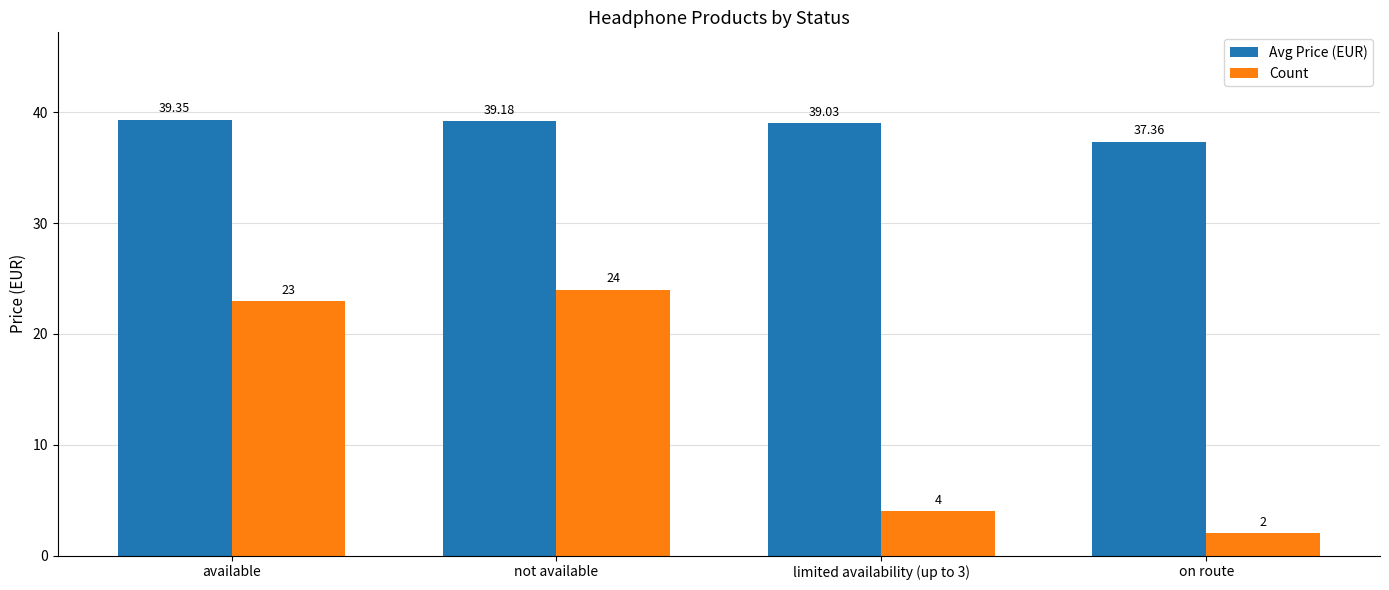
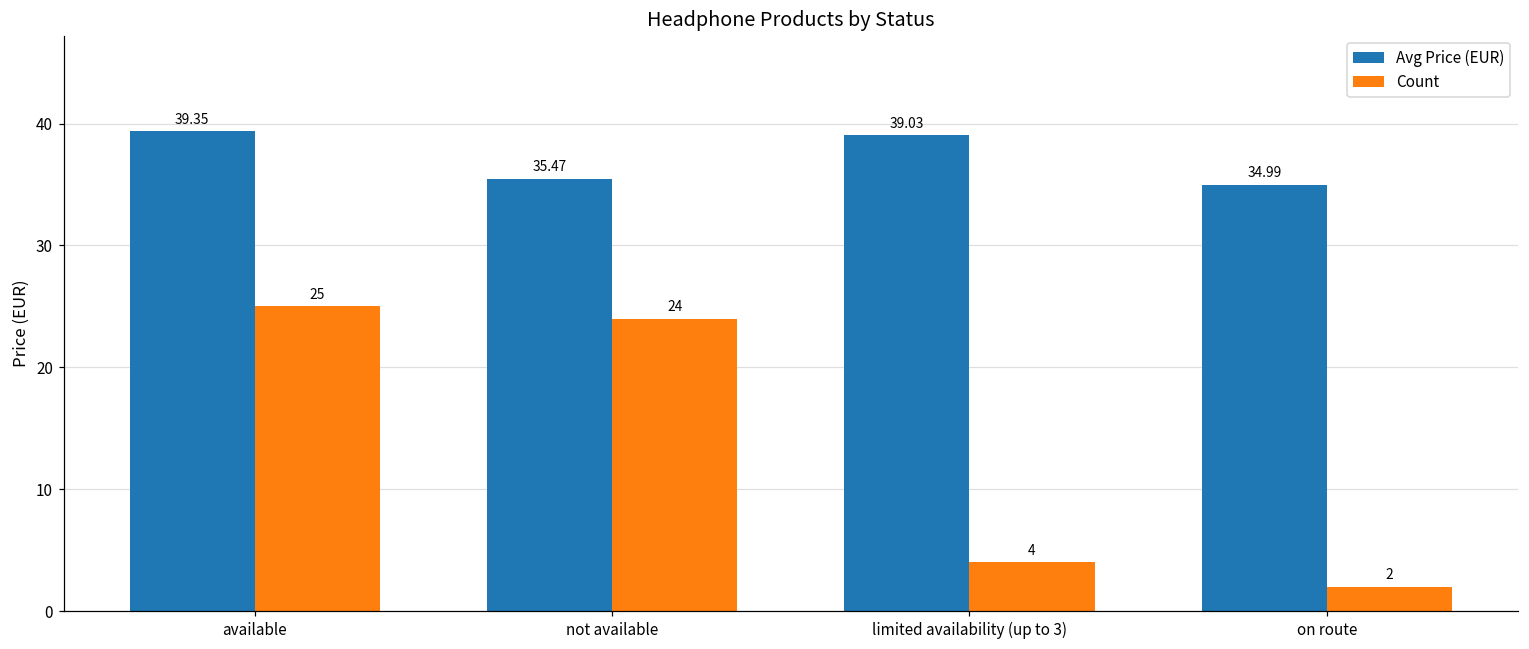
  {
    "Avg Price (EUR)": {
      "available": 39.35,
-     "not available": 39.18,
+     "not available": 35.47,
      "limited availability (up to 3)": 39.03,
-     "on route": 37.36
+     "on route": 34.99
    },
    "Count": {
-     "available": 23,
+     "available": 25,
      "not available": 24,
      "limited availability (up to 3)": 4,
      "on route": 2
    }
  }
